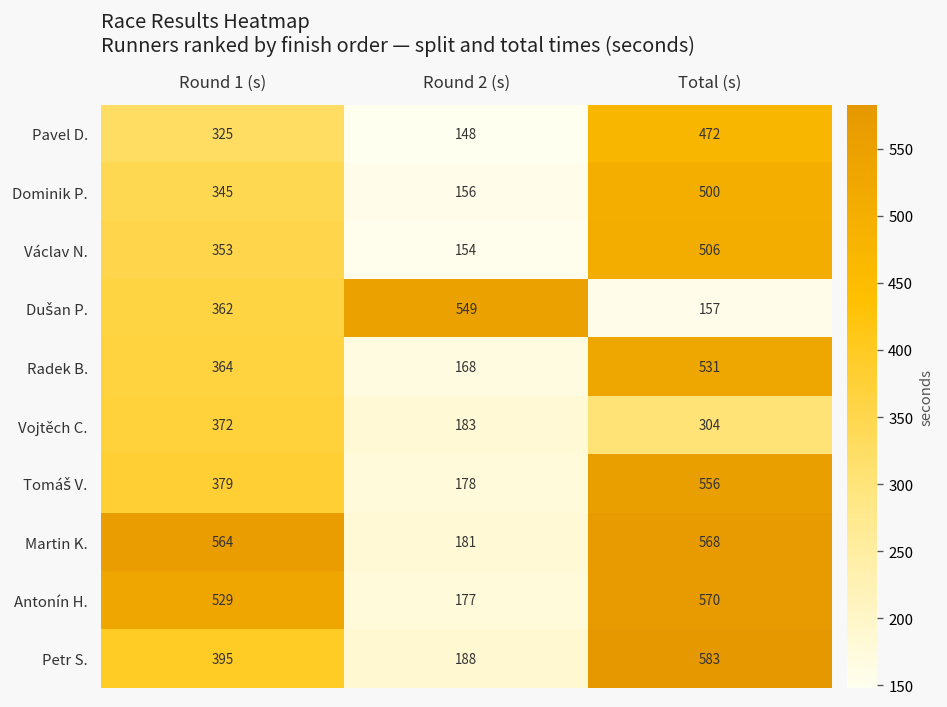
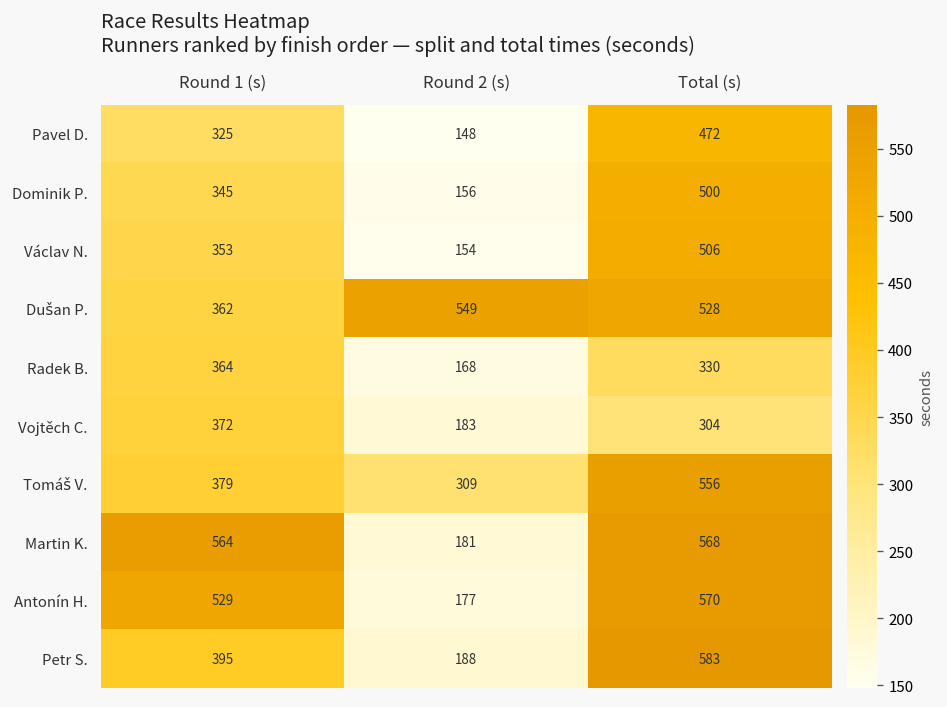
  {
    "Pavel D.": {
      "Round 1 (s)": 325,
      "Round 2 (s)": 148,
      "Total (s)": 472
    },
    "Dominik P.": {
      "Round 1 (s)": 345,
      "Round 2 (s)": 156,
      "Total (s)": 500
    },
    "Václav N.": {
      "Round 1 (s)": 353,
      "Round 2 (s)": 154,
      "Total (s)": 506
    },
    "Dušan P.": {
      "Round 1 (s)": 362,
      "Round 2 (s)": 549,
-     "Total (s)": 157
+     "Total (s)": 528
    },
    "Radek B.": {
      "Round 1 (s)": 364,
      "Round 2 (s)": 168,
-     "Total (s)": 531
+     "Total (s)": 330
    },
    "Vojtěch C.": {
      "Round 1 (s)": 372,
      "Round 2 (s)": 183,
      "Total (s)": 304
    },
    "Tomáš V.": {
      "Round 1 (s)": 379,
-     "Round 2 (s)": 178,
+     "Round 2 (s)": 309,
      "Total (s)": 556
    },
    "Martin K.": {
      "Round 1 (s)": 564,
      "Round 2 (s)": 181,
      "Total (s)": 568
    },
    "Antonín H.": {
      "Round 1 (s)": 529,
      "Round 2 (s)": 177,
      "Total (s)": 570
    },
    "Petr S.": {
      "Round 1 (s)": 395,
      "Round 2 (s)": 188,
      "Total (s)": 583
    }
  }
